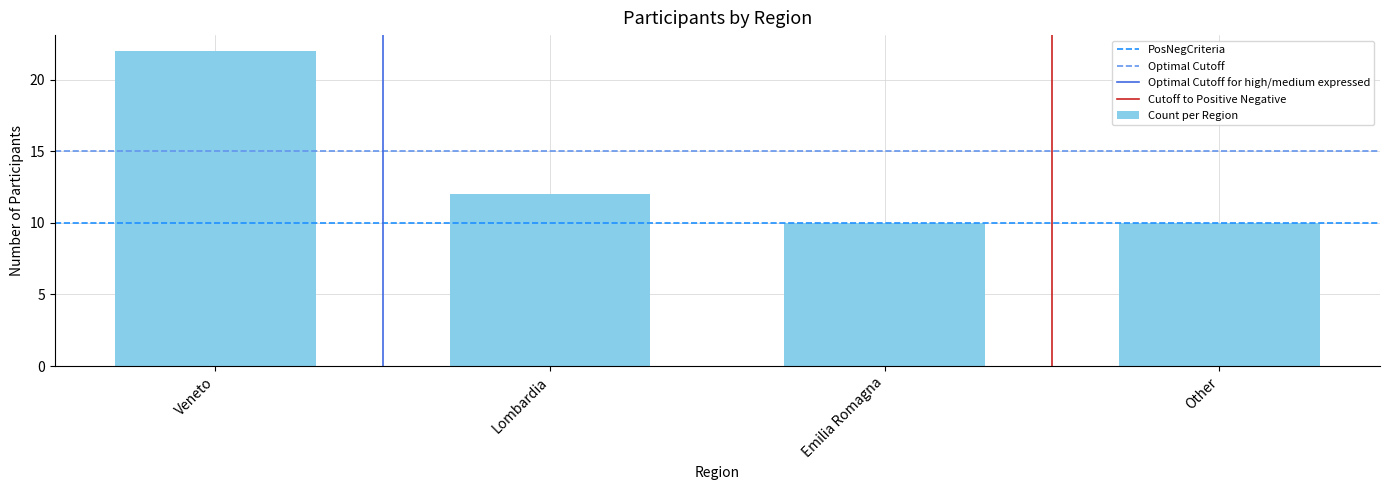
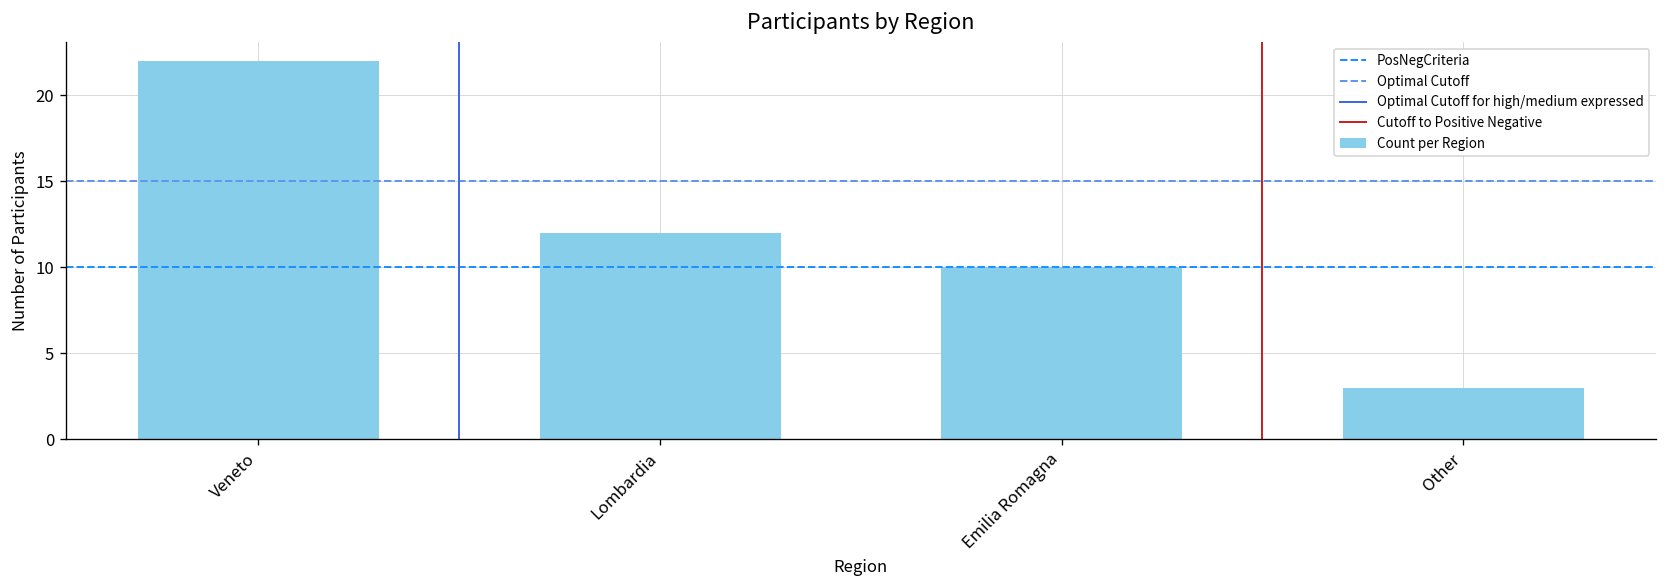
  {
    "Veneto": 22,
    "Lombardia": 12,
    "Emilia Romagna": 10,
-   "Other": 10
+   "Other": 3
  }
